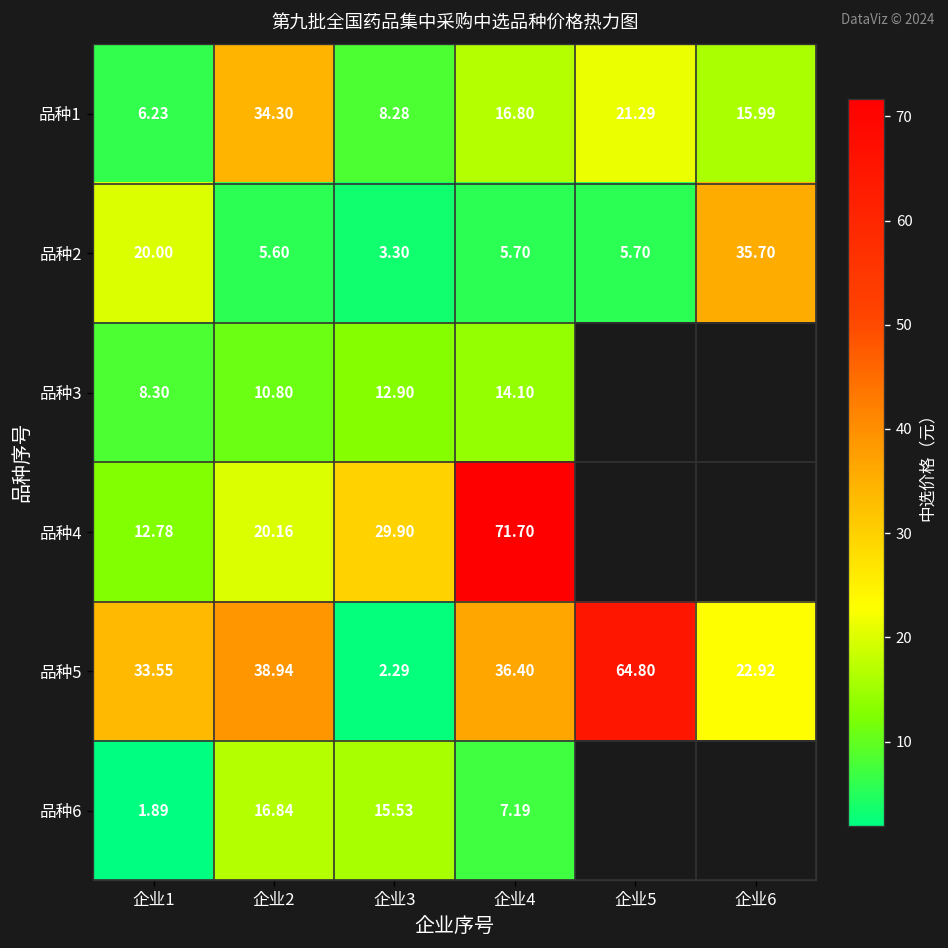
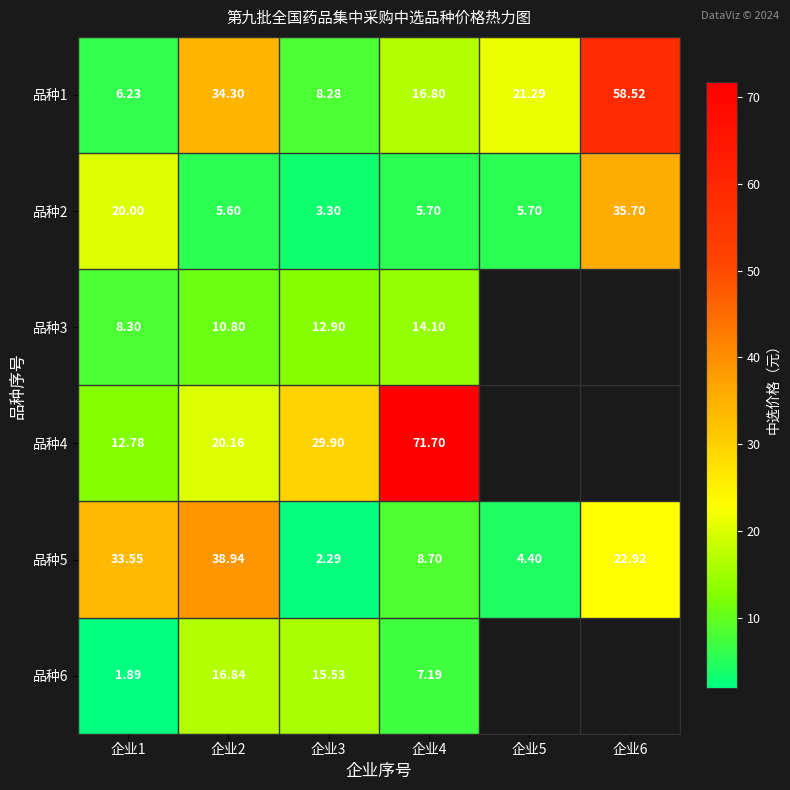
  {
    "品种1": {
      "企业1": 6.23,
      "企业2": 34.30,
      "企业3": 8.28,
      "企业4": 16.80,
      "企业5": 21.29,
-     "企业6": 15.99
+     "企业6": 58.52
    },
    "品种2": {
      "企业1": 20.00,
      "企业2": 5.60,
      "企业3": 3.30,
      "企业4": 5.70,
      "企业5": 5.70,
      "企业6": 35.70
    },
    "品种3": {
      "企业1": 8.30,
      "企业2": 10.80,
      "企业3": 12.90,
      "企业4": 14.10
    },
    "品种4": {
      "企业1": 12.78,
      "企业2": 20.16,
      "企业3": 29.90,
      "企业4": 71.70
    },
    "品种5": {
      "企业1": 33.55,
      "企业2": 38.94,
      "企业3": 2.29,
-     "企业4": 36.40,
-     "企业5": 64.80,
+     "企业4": 8.70,
+     "企业5": 4.40,
      "企业6": 22.92
    },
    "品种6": {
      "企业1": 1.89,
      "企业2": 16.84,
      "企业3": 15.53,
      "企业4": 7.19
    }
  }
